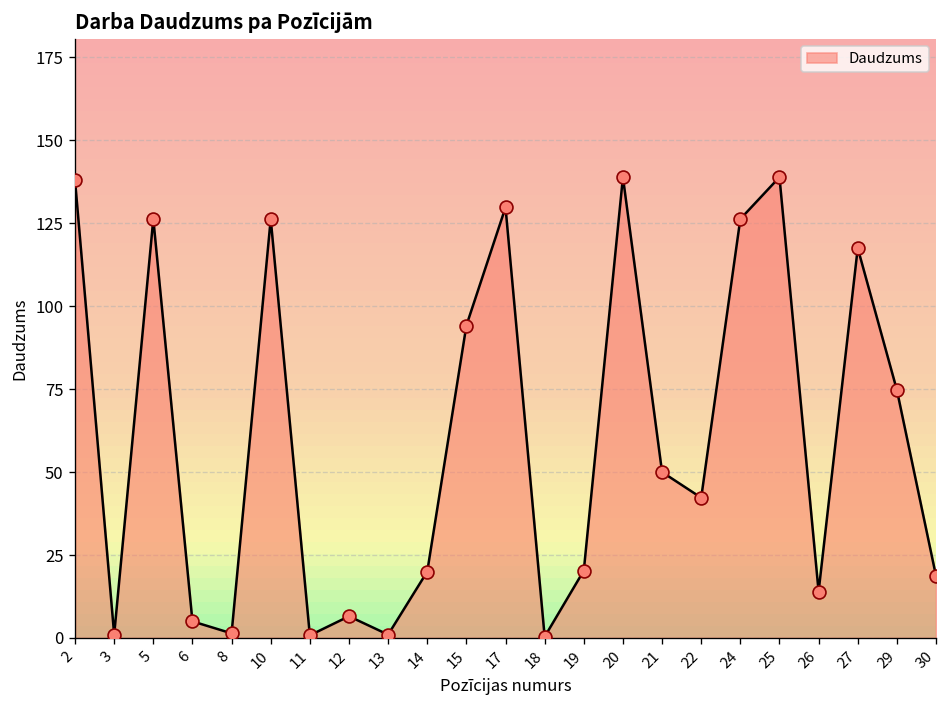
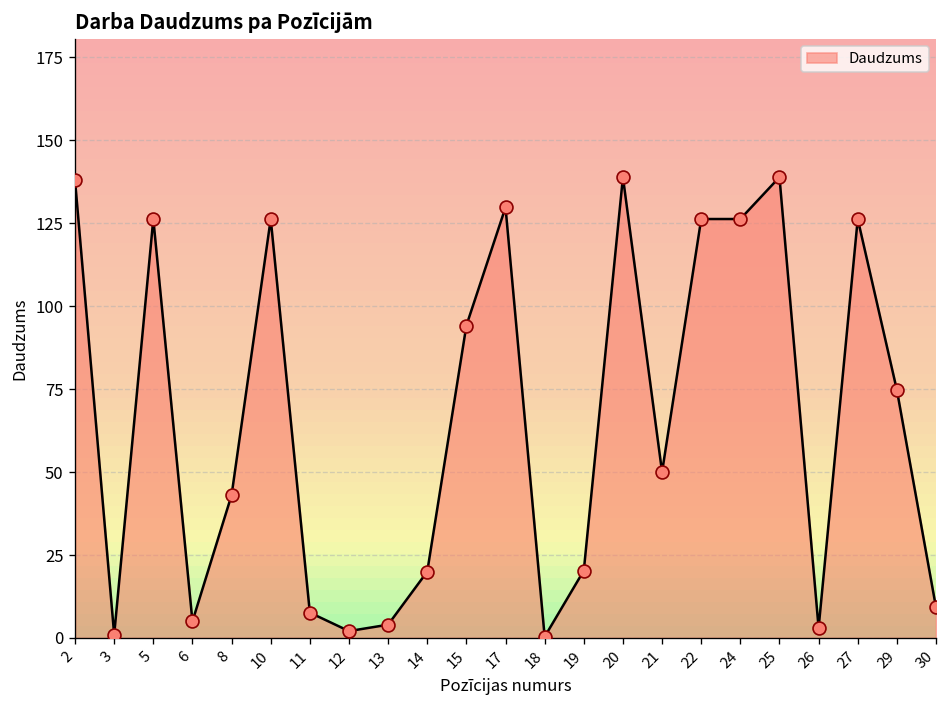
  {
    "2": 138,
    "3": 1,
    "5": 126,
    "6": 5,
-   "8": 1,
+   "8": 43,
    "10": 126,
-   "11": 1,
-   "12": 7,
-   "13": 1,
+   "11": 8,
+   "12": 2,
+   "13": 4,
    "14": 20,
    "15": 94,
    "17": 130,
    "18": 0,
    "19": 20,
    "20": 139,
    "21": 50,
-   "22": 42,
+   "22": 126,
    "24": 126,
    "25": 139,
-   "26": 14,
-   "27": 118,
+   "26": 3,
+   "27": 126,
    "29": 75,
-   "30": 19
+   "30": 9
  }
